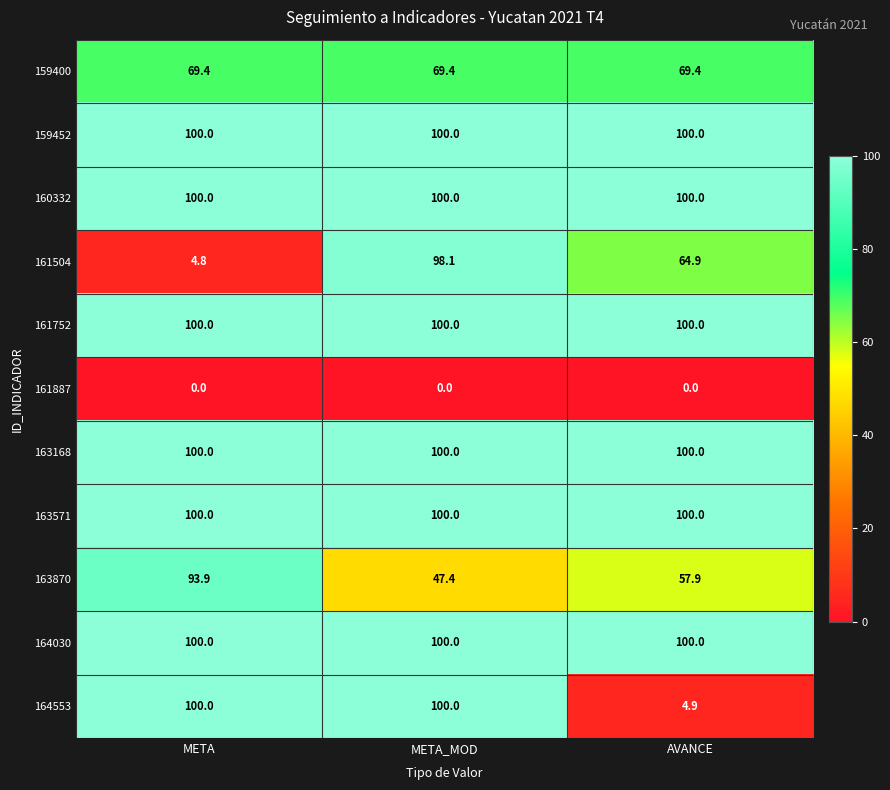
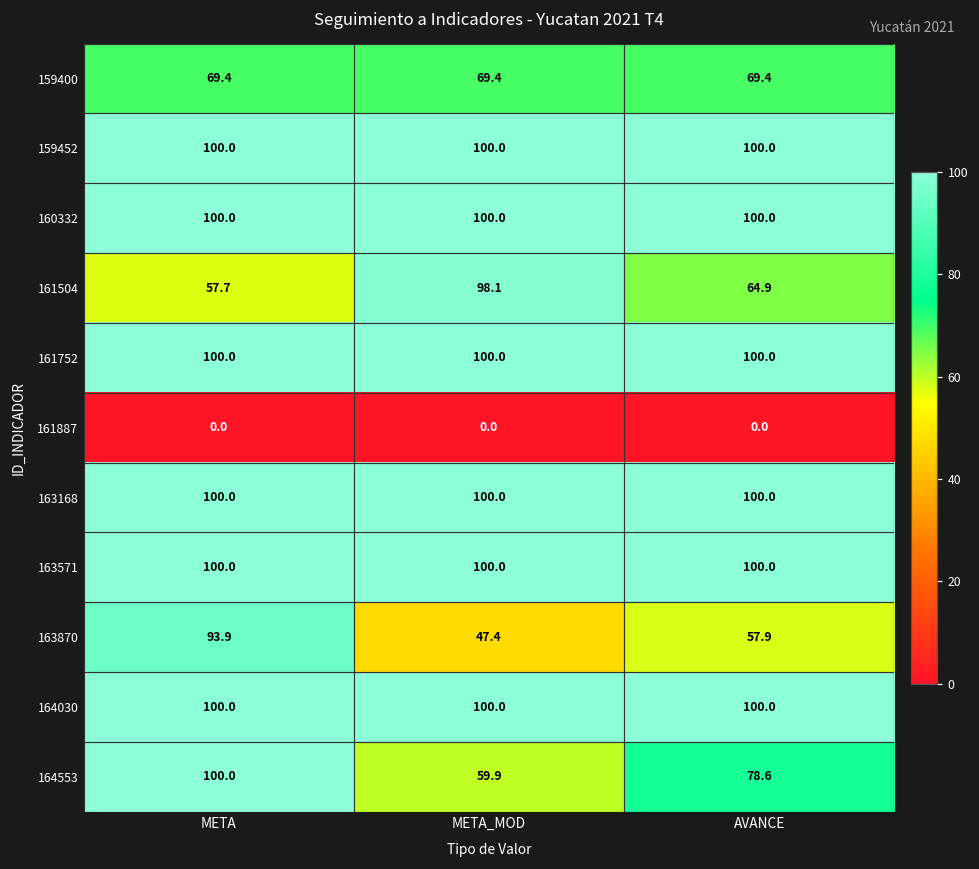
  {
    "159400": {
      "META": 69.4,
      "META_MOD": 69.4,
      "AVANCE": 69.4
    },
    "159452": {
      "META": 100.0,
      "META_MOD": 100.0,
      "AVANCE": 100.0
    },
    "160332": {
      "META": 100.0,
      "META_MOD": 100.0,
      "AVANCE": 100.0
    },
    "161504": {
-     "META": 4.8,
+     "META": 57.7,
      "META_MOD": 98.1,
      "AVANCE": 64.9
    },
    "161752": {
      "META": 100.0,
      "META_MOD": 100.0,
      "AVANCE": 100.0
    },
    "161887": {
      "META": 0.0,
      "META_MOD": 0.0,
      "AVANCE": 0.0
    },
    "163168": {
      "META": 100.0,
      "META_MOD": 100.0,
      "AVANCE": 100.0
    },
    "163571": {
      "META": 100.0,
      "META_MOD": 100.0,
      "AVANCE": 100.0
    },
    "163870": {
      "META": 93.9,
      "META_MOD": 47.4,
      "AVANCE": 57.9
    },
    "164030": {
      "META": 100.0,
      "META_MOD": 100.0,
      "AVANCE": 100.0
    },
    "164553": {
      "META": 100.0,
-     "META_MOD": 100.0,
-     "AVANCE": 4.9
+     "META_MOD": 59.9,
+     "AVANCE": 78.6
    }
  }
